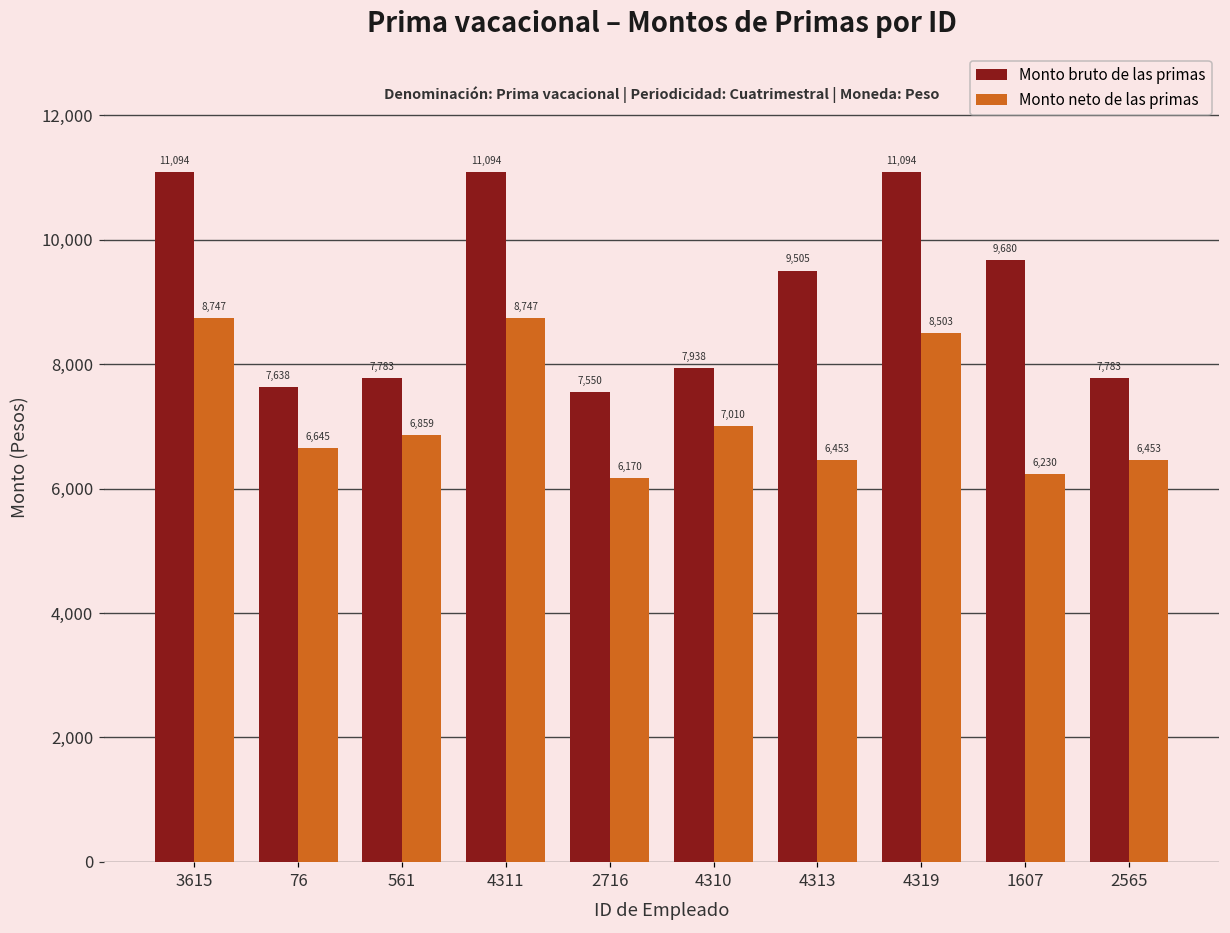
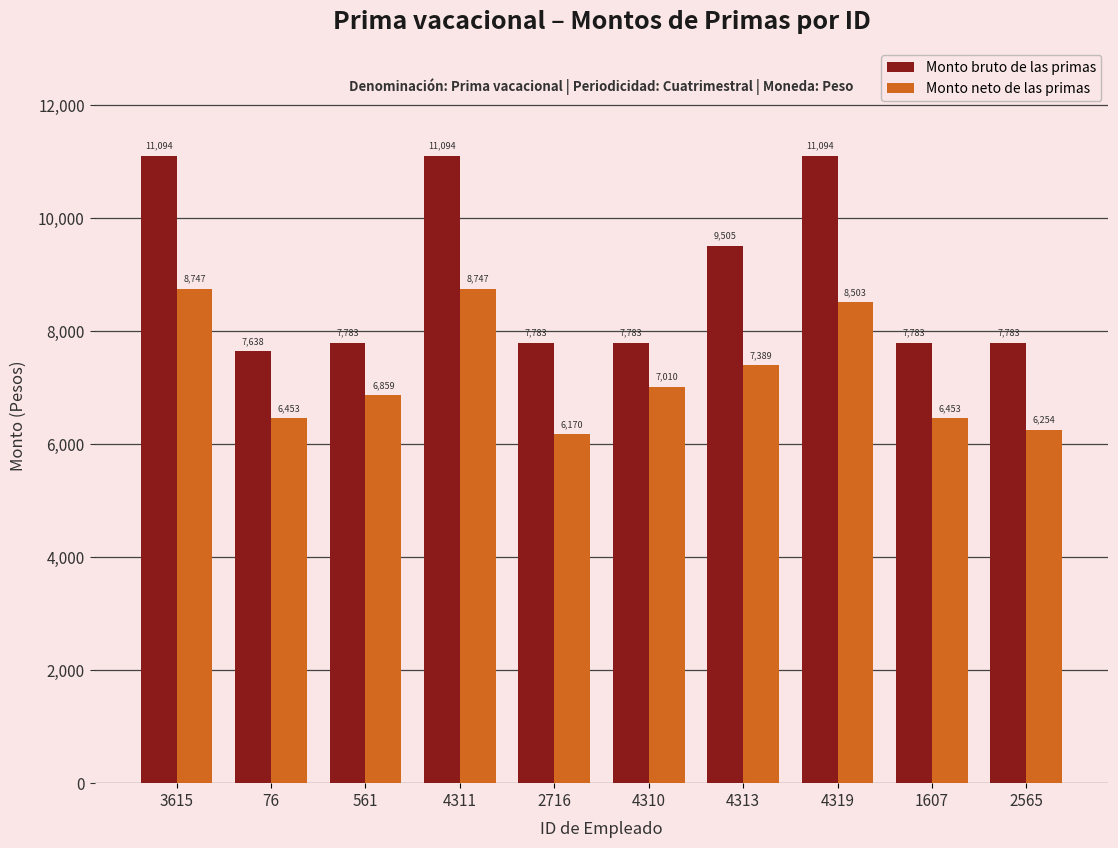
  {
    "Monto bruto de las primas": {
      "3615": "11,094",
      "76": "7,638",
      "561": "7,783",
      "4311": "11,094",
-     "2716": "7,550",
-     "4310": "7,938",
+     "2716": "7,783",
+     "4310": "7,783",
      "4313": "9,505",
      "4319": "11,094",
-     "1607": "9,680",
+     "1607": "7,783",
      "2565": "7,783"
    },
    "Monto neto de las primas": {
      "3615": "8,747",
-     "76": "6,645",
+     "76": "6,453",
      "561": "6,859",
      "4311": "8,747",
      "2716": "6,170",
      "4310": "7,010",
-     "4313": "6,453",
+     "4313": "7,389",
      "4319": "8,503",
-     "1607": "6,230",
-     "2565": "6,453"
+     "1607": "6,453",
+     "2565": "6,254"
    }
  }
